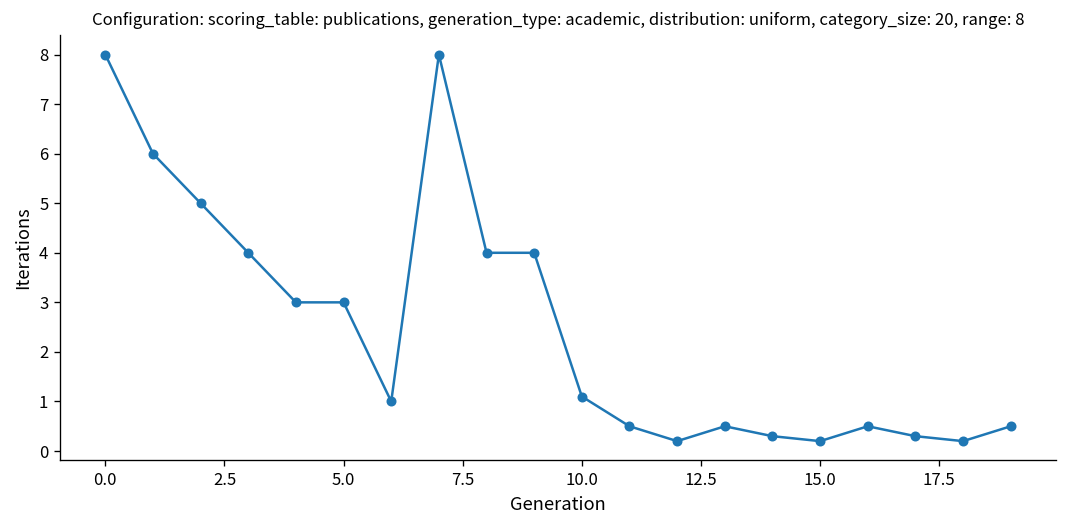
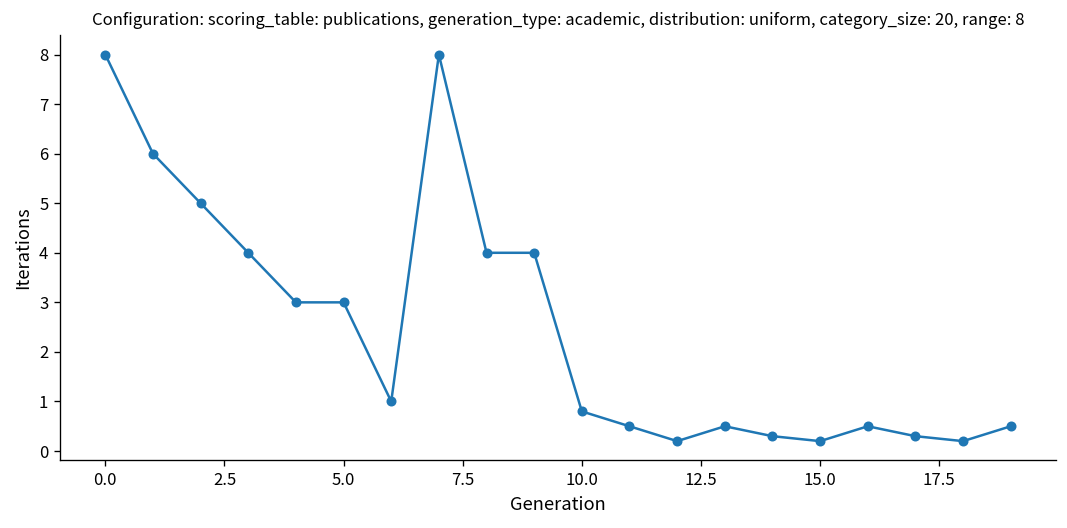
  {
    "0.0": 8.0,
    "5.0": 3.0,
-   "10.0": 1.1,
+   "10.0": 0.8,
    "15.0": 0.2
  }
